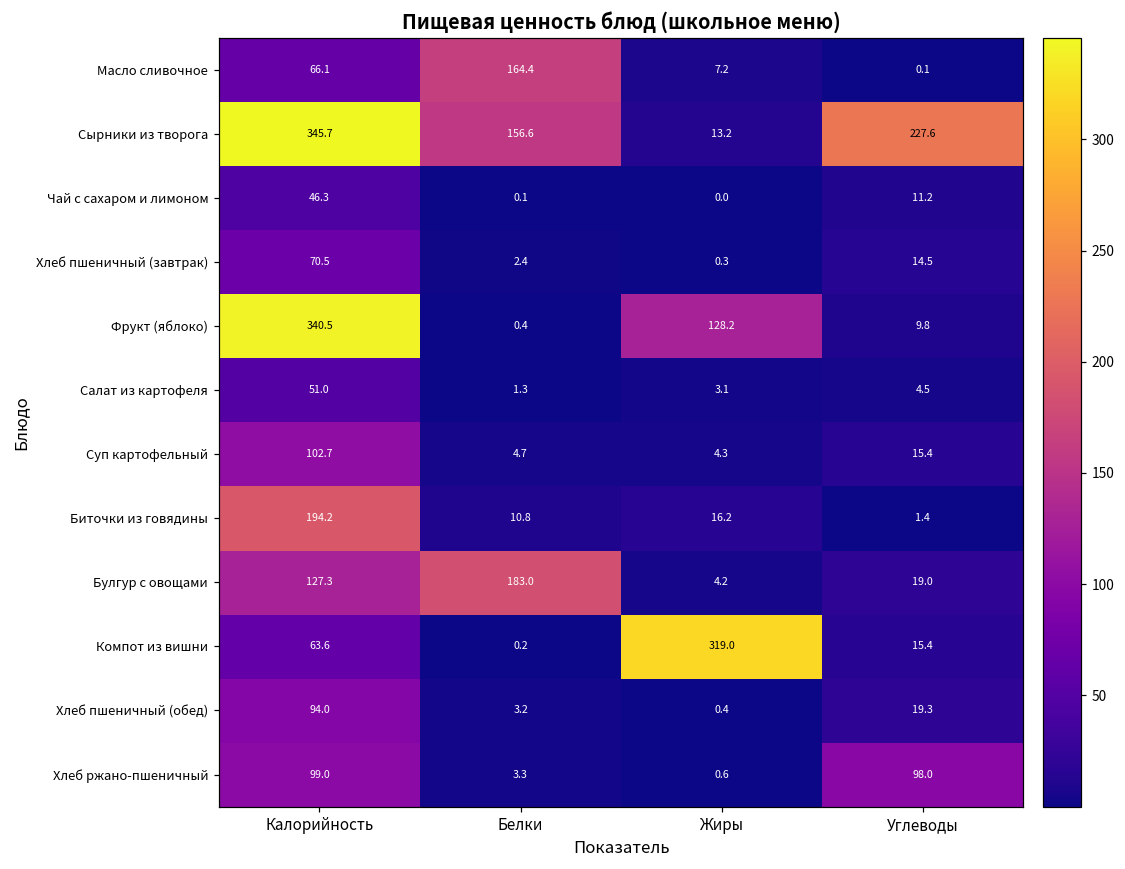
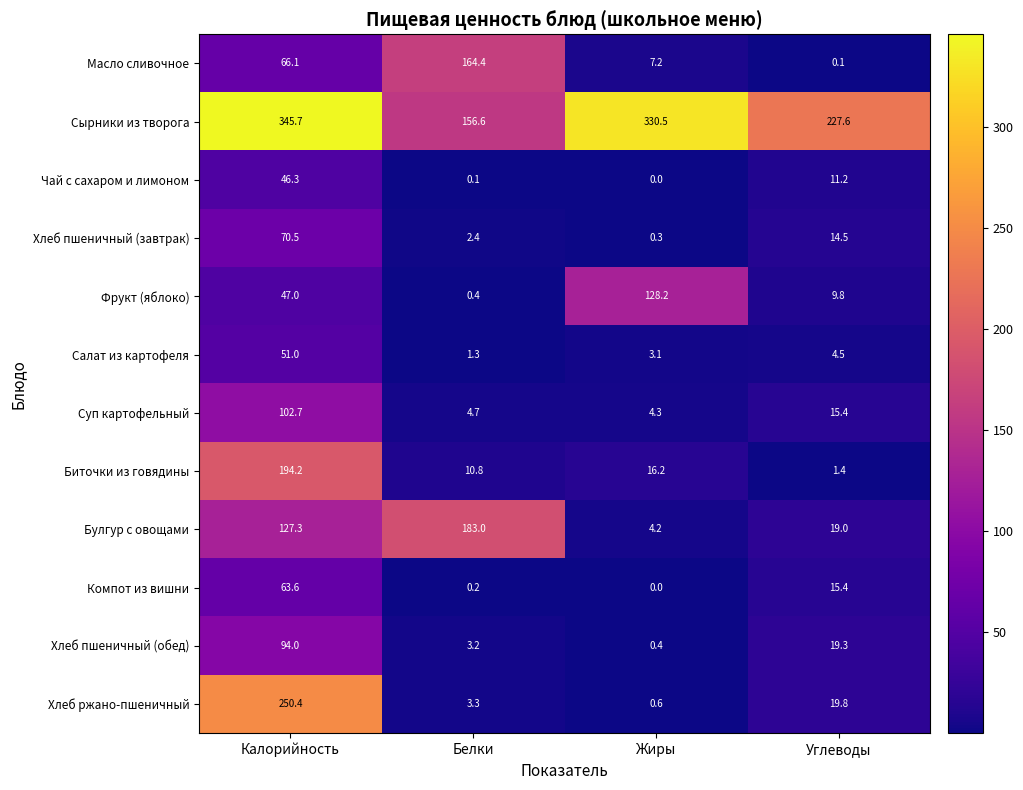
  {
    "Масло сливочное": {
      "Калорийность": 66.1,
      "Белки": 164.4,
      "Жиры": 7.2,
      "Углеводы": 0.1
    },
    "Сырники из творога": {
      "Калорийность": 345.7,
      "Белки": 156.6,
-     "Жиры": 13.2,
+     "Жиры": 330.5,
      "Углеводы": 227.6
    },
    "Чай с сахаром и лимоном": {
      "Калорийность": 46.3,
      "Белки": 0.1,
      "Жиры": 0.0,
      "Углеводы": 11.2
    },
    "Хлеб пшеничный (завтрак)": {
      "Калорийность": 70.5,
      "Белки": 2.4,
      "Жиры": 0.3,
      "Углеводы": 14.5
    },
    "Фрукт (яблоко)": {
-     "Калорийность": 340.5,
+     "Калорийность": 47.0,
      "Белки": 0.4,
      "Жиры": 128.2,
      "Углеводы": 9.8
    },
    "Салат из картофеля": {
      "Калорийность": 51.0,
      "Белки": 1.3,
      "Жиры": 3.1,
      "Углеводы": 4.5
    },
    "Суп картофельный": {
      "Калорийность": 102.7,
      "Белки": 4.7,
      "Жиры": 4.3,
      "Углеводы": 15.4
    },
    "Биточки из говядины": {
      "Калорийность": 194.2,
      "Белки": 10.8,
      "Жиры": 16.2,
      "Углеводы": 1.4
    },
    "Булгур с овощами": {
      "Калорийность": 127.3,
      "Белки": 183.0,
      "Жиры": 4.2,
      "Углеводы": 19.0
    },
    "Компот из вишни": {
      "Калорийность": 63.6,
      "Белки": 0.2,
-     "Жиры": 319.0,
+     "Жиры": 0.0,
      "Углеводы": 15.4
    },
    "Хлеб пшеничный (обед)": {
      "Калорийность": 94.0,
      "Белки": 3.2,
      "Жиры": 0.4,
      "Углеводы": 19.3
    },
    "Хлеб ржано-пшеничный": {
-     "Калорийность": 99.0,
+     "Калорийность": 250.4,
      "Белки": 3.3,
      "Жиры": 0.6,
-     "Углеводы": 98.0
+     "Углеводы": 19.8
    }
  }
